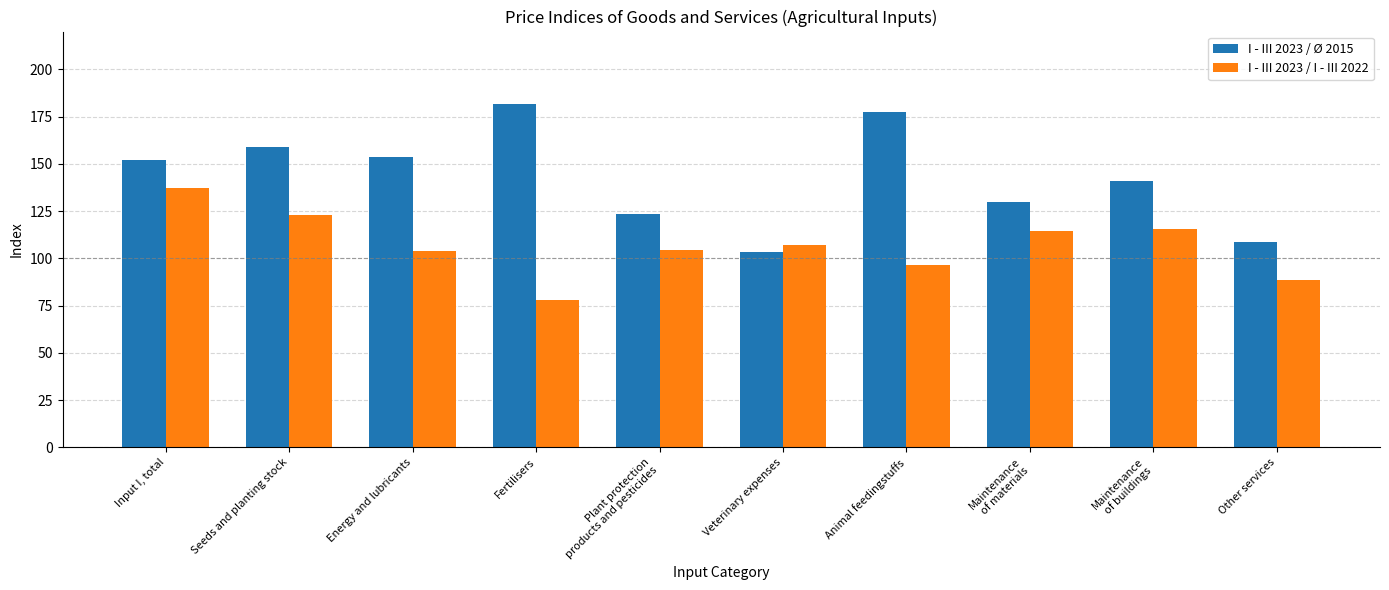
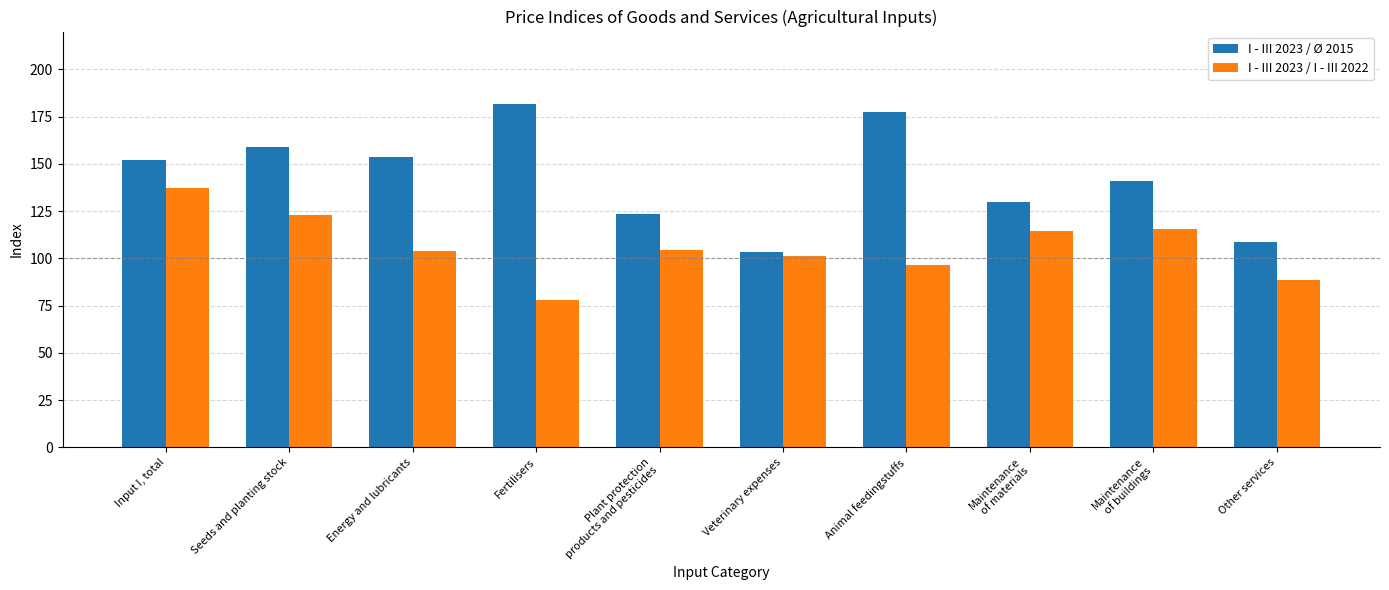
  {
    "I - III 2023 / Ø 2015": {
      "Input I, total": 152,
      "Seeds and planting stock": 159,
      "Energy and lubricants": 154,
      "Fertilisers": 182,
      "Plant protection products and pesticides": 123,
      "Veterinary expenses": 103,
      "Animal feedingstuffs": 177,
      "Maintenance of materials": 130,
      "Maintenance of buildings": 141,
      "Other services": 109
    },
    "I - III 2023 / I - III 2022": {
      "Input I, total": 137,
      "Seeds and planting stock": 123,
      "Energy and lubricants": 104,
      "Fertilisers": 78,
      "Plant protection products and pesticides": 105,
-     "Veterinary expenses": 107,
+     "Veterinary expenses": 101,
      "Animal feedingstuffs": 97,
      "Maintenance of materials": 115,
      "Maintenance of buildings": 116,
      "Other services": 88
    }
  }
